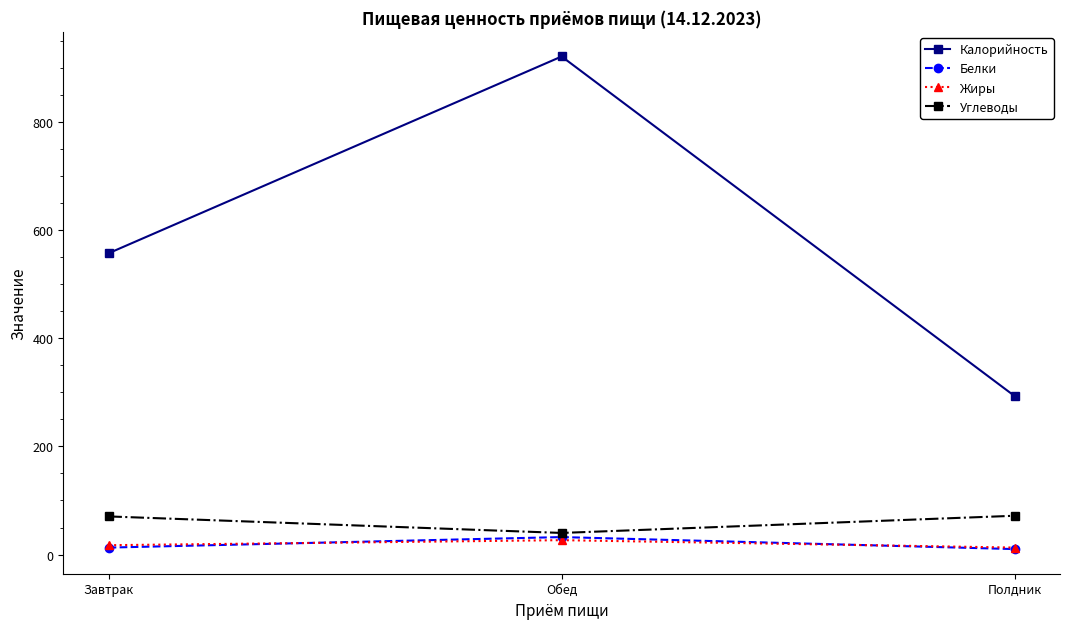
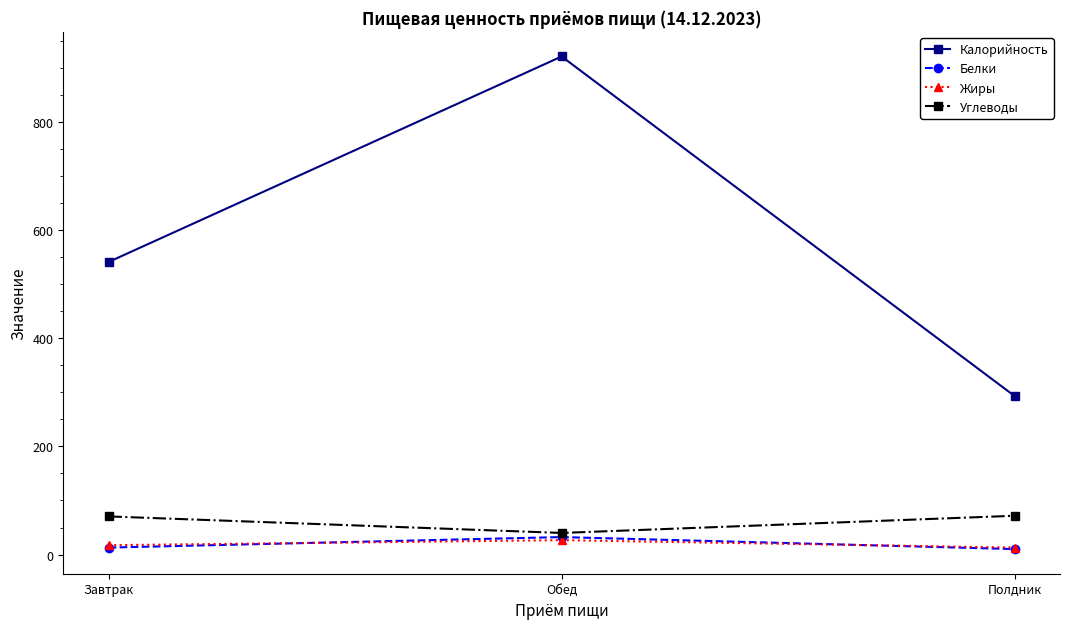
  {
    "Калорийность": {
-     "Завтрак": 560,
+     "Завтрак": 540,
      "Обед": 920,
      "Полдник": 290
    },
    "Белки": {
      "Обед": 30
    },
    "Жиры": {
      "Обед": 30
    },
    "Углеводы": {
      "Завтрак": 70,
      "Обед": 40,
      "Полдник": 70
    }
  }
